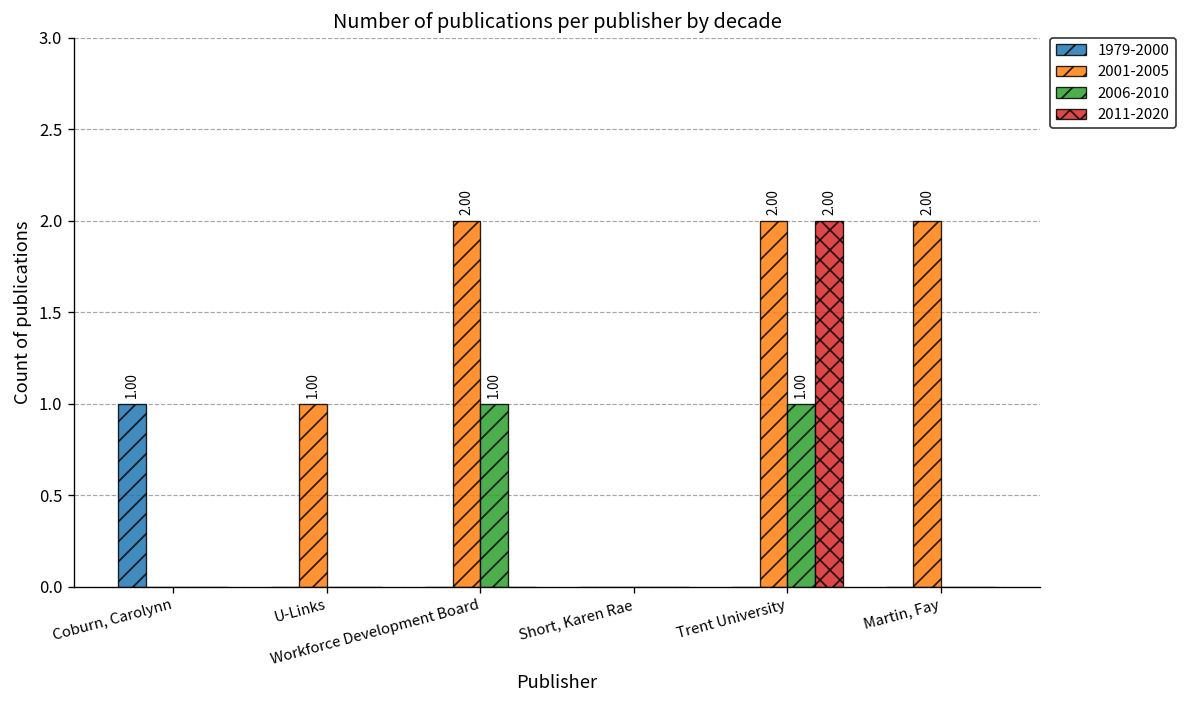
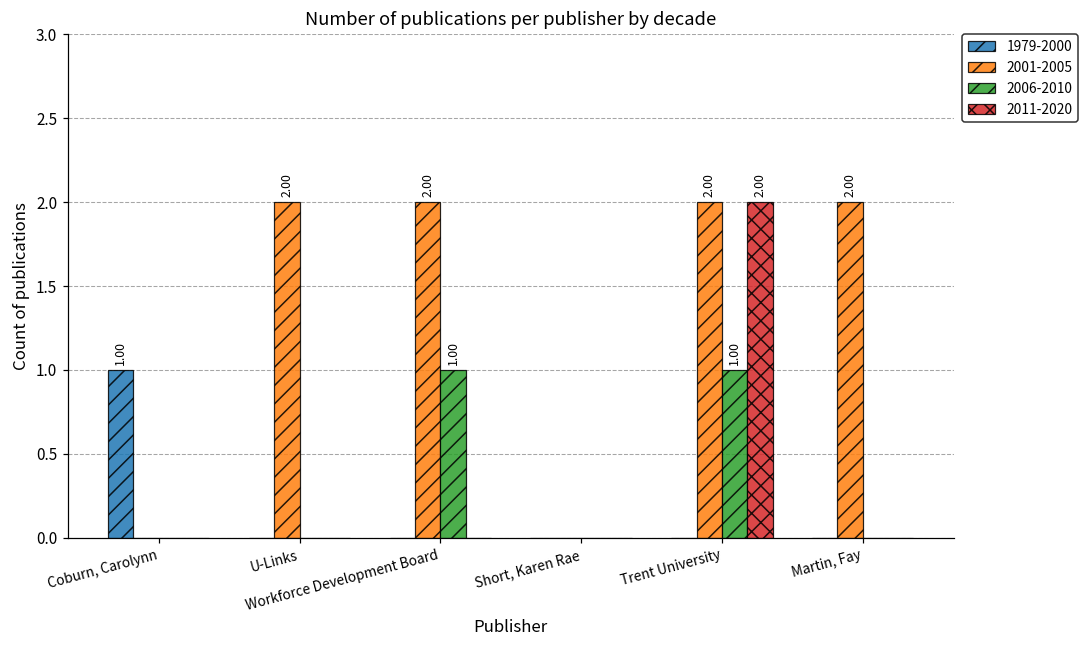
  {
    "1979-2000": {
      "Coburn, Carolynn": 1.00
    },
    "2001-2005": {
-     "U-Links": 1.00,
+     "U-Links": 2.00,
      "Workforce Development Board": 2.00,
      "Trent University": 2.00,
      "Martin, Fay": 2.00
    },
    "2006-2010": {
      "Workforce Development Board": 1.00,
      "Trent University": 1.00
    },
    "2011-2020": {
      "Trent University": 2.00
    }
  }
